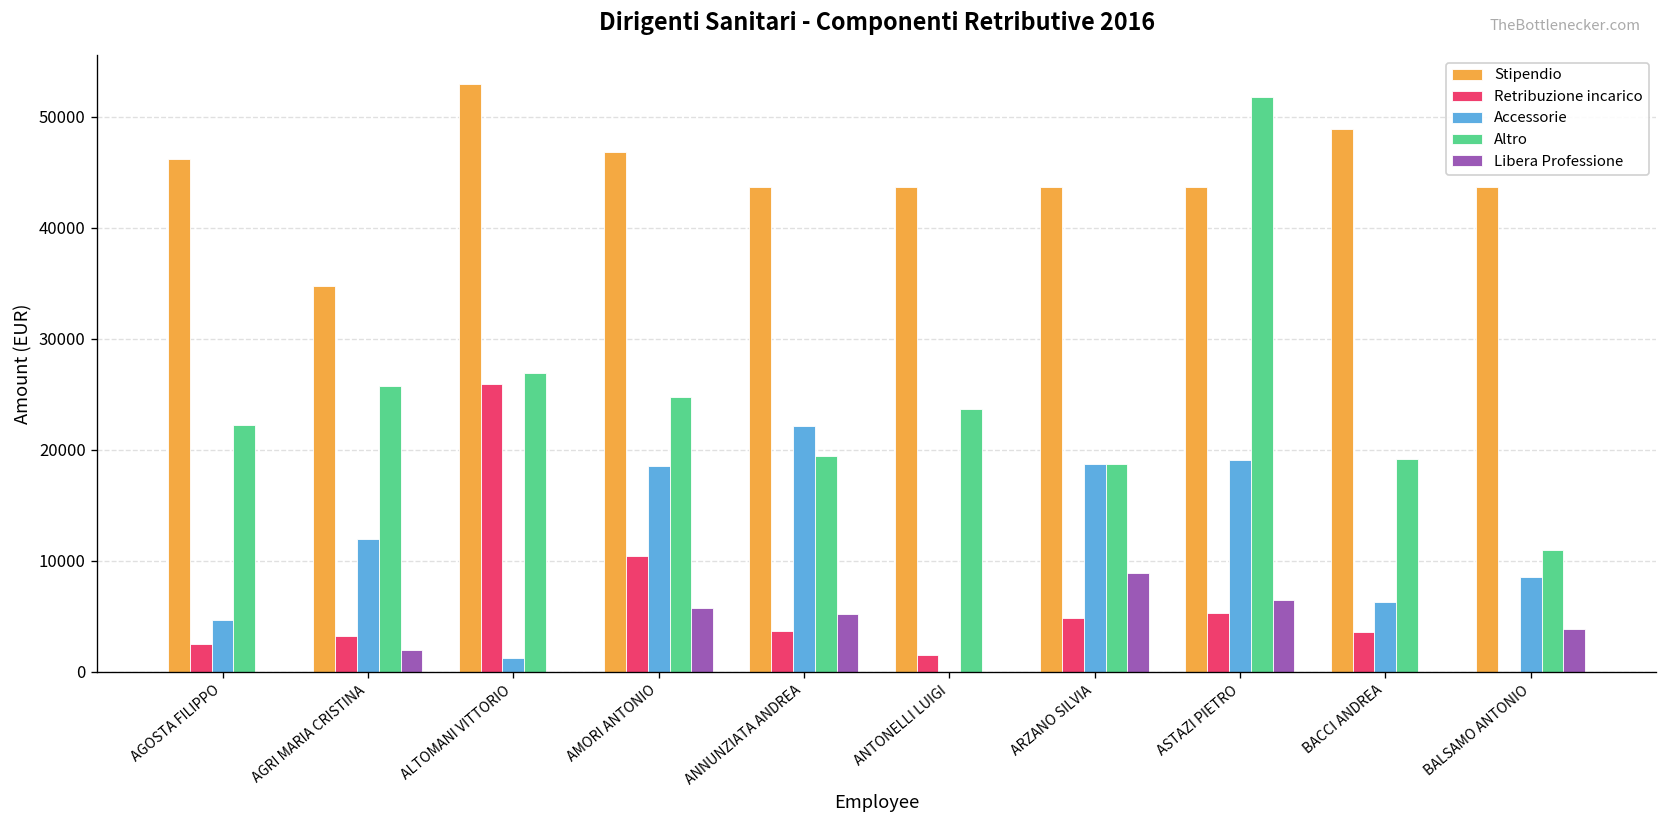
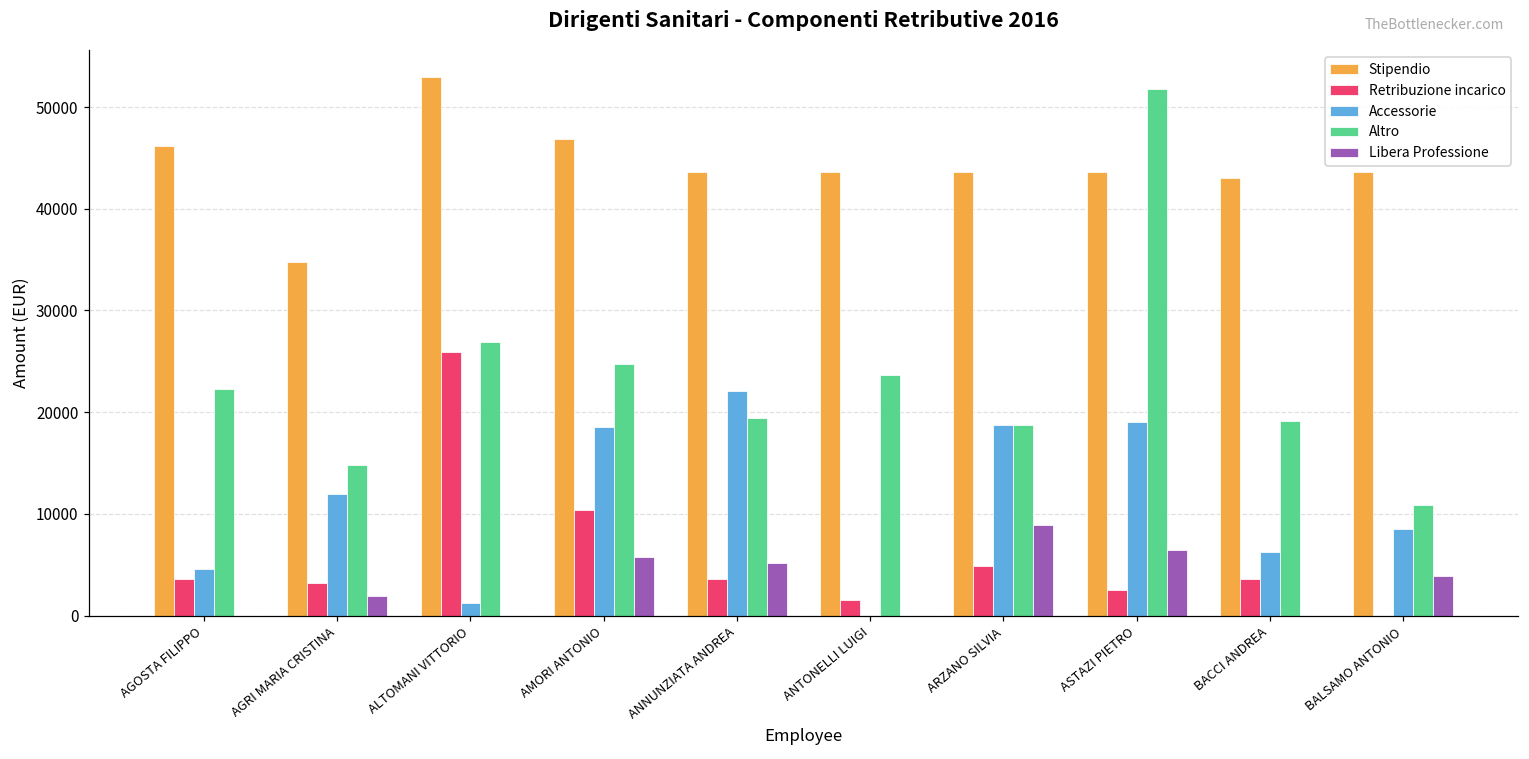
  {
    "Stipendio": {
      "AGOSTA FILIPPO": 46000,
      "AGRI MARIA CRISTINA": 35000,
      "ALTOMANI VITTORIO": 53000,
      "AMORI ANTONIO": 47000,
      "ANNUNZIATA ANDREA": 44000,
      "ANTONELLI LUIGI": 44000,
      "ARZANO SILVIA": 44000,
      "ASTAZI PIETRO": 44000,
-     "BACCI ANDREA": 49000,
+     "BACCI ANDREA": 43000,
      "BALSAMO ANTONIO": 44000
    },
    "Retribuzione incarico": {
-     "AGOSTA FILIPPO": 3000,
+     "AGOSTA FILIPPO": 4000,
      "AGRI MARIA CRISTINA": 3000,
      "ALTOMANI VITTORIO": 26000,
      "AMORI ANTONIO": 10000,
      "ANNUNZIATA ANDREA": 4000,
      "ANTONELLI LUIGI": 2000,
      "ARZANO SILVIA": 5000,
-     "ASTAZI PIETRO": 5000,
+     "ASTAZI PIETRO": 2000,
      "BACCI ANDREA": 4000,
      "BALSAMO ANTONIO": 0
    },
    "Accessorie": {
      "AGOSTA FILIPPO": 5000,
      "AGRI MARIA CRISTINA": 12000,
      "ALTOMANI VITTORIO": 1000,
      "AMORI ANTONIO": 19000,
      "ANNUNZIATA ANDREA": 22000,
      "ANTONELLI LUIGI": 0,
      "ARZANO SILVIA": 19000,
      "ASTAZI PIETRO": 19000,
      "BACCI ANDREA": 6000,
      "BALSAMO ANTONIO": 8000
    },
    "Altro": {
      "AGOSTA FILIPPO": 22000,
-     "AGRI MARIA CRISTINA": 26000,
+     "AGRI MARIA CRISTINA": 15000,
      "ALTOMANI VITTORIO": 27000,
      "AMORI ANTONIO": 25000,
      "ANNUNZIATA ANDREA": 19000,
      "ANTONELLI LUIGI": 24000,
      "ARZANO SILVIA": 19000,
      "ASTAZI PIETRO": 52000,
      "BACCI ANDREA": 19000,
      "BALSAMO ANTONIO": 11000
    },
    "Libera Professione": {
      "AGOSTA FILIPPO": 0,
      "AGRI MARIA CRISTINA": 2000,
      "ALTOMANI VITTORIO": 0,
      "AMORI ANTONIO": 6000,
      "ANNUNZIATA ANDREA": 5000,
      "ANTONELLI LUIGI": 0,
      "ARZANO SILVIA": 9000,
      "ASTAZI PIETRO": 6000,
      "BACCI ANDREA": 0,
      "BALSAMO ANTONIO": 4000
    }
  }
